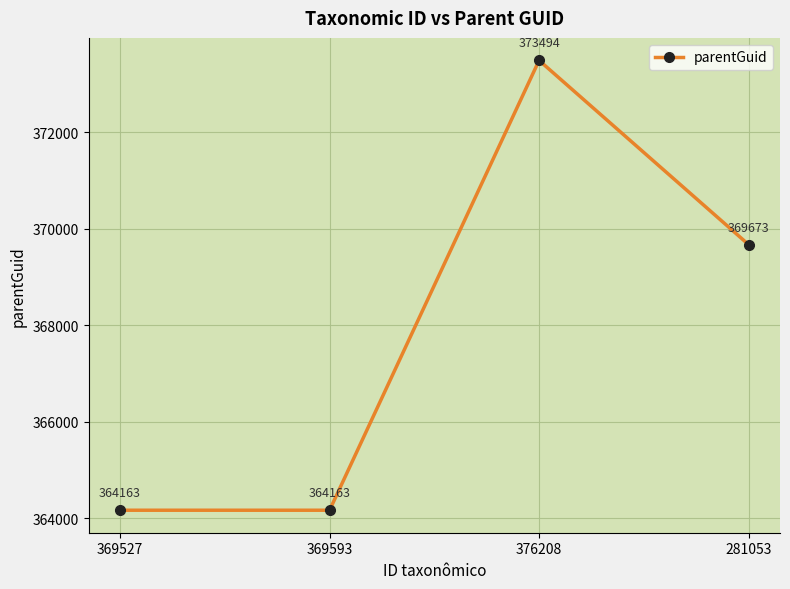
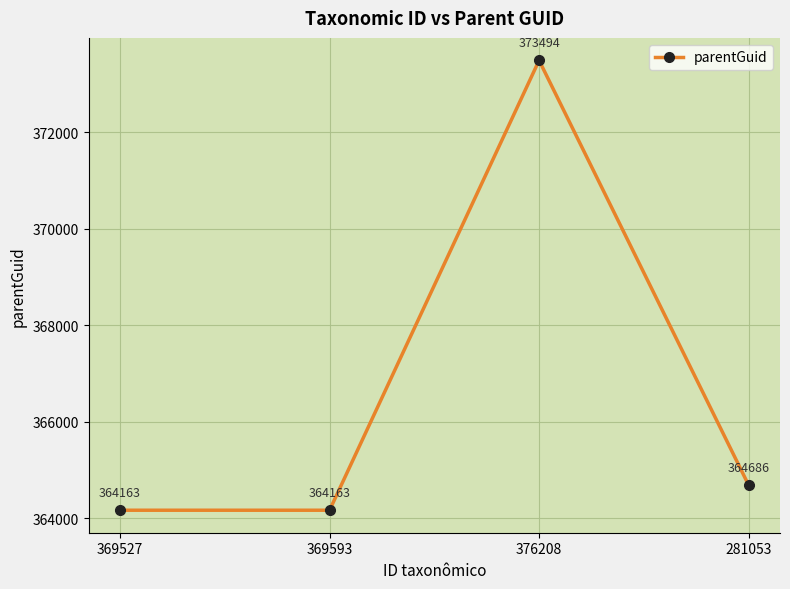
  {
    "369527": 364163,
    "369593": 364163,
    "376208": 373494,
-   "281053": 369673
+   "281053": 364686
  }
